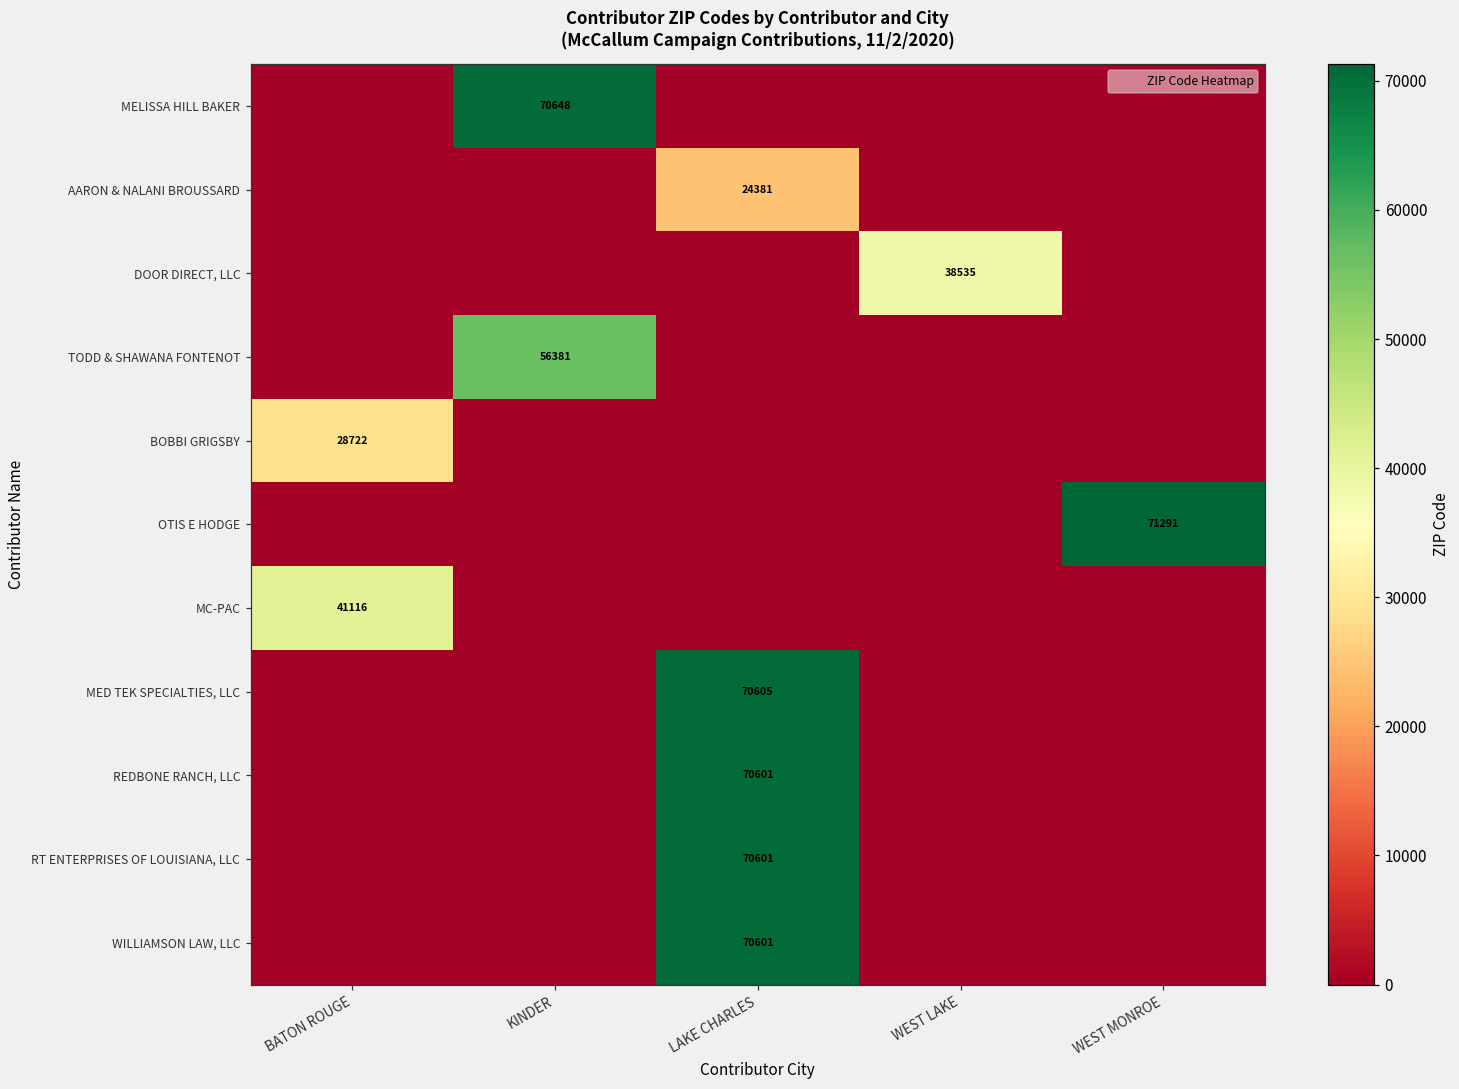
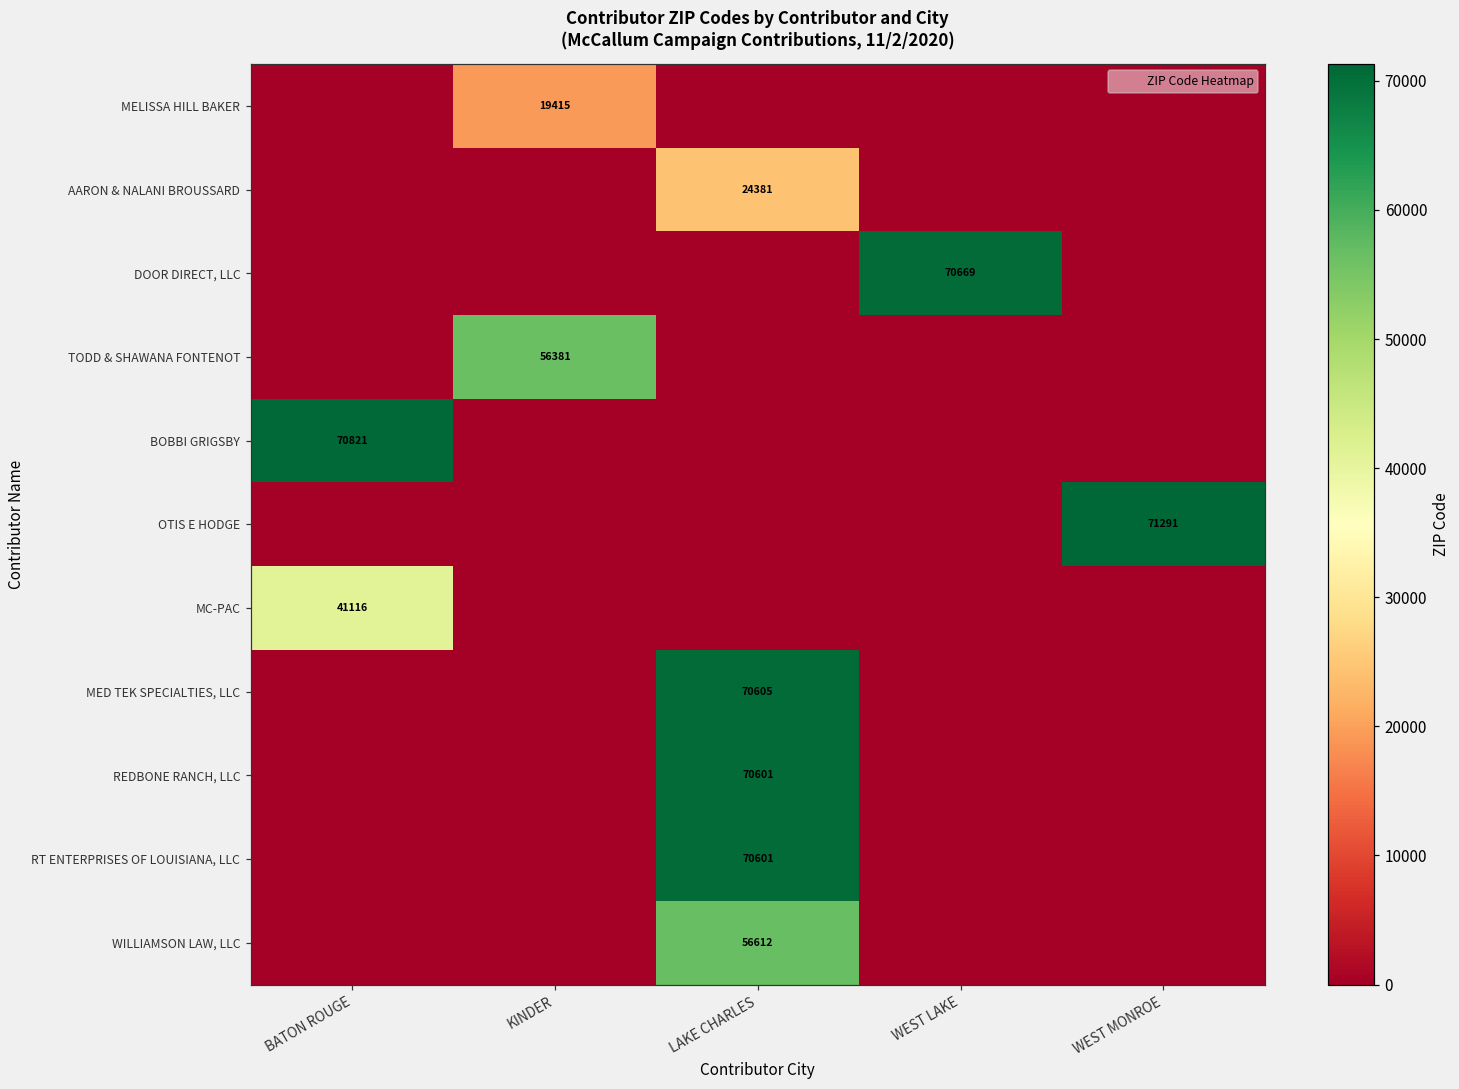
  {
    "MELISSA HILL BAKER": {
-     "KINDER": 70648
+     "KINDER": 19415
    },
    "AARON & NALANI BROUSSARD": {
      "LAKE CHARLES": 24381
    },
    "DOOR DIRECT, LLC": {
-     "WEST LAKE": 38535
+     "WEST LAKE": 70669
    },
    "TODD & SHAWANA FONTENOT": {
      "KINDER": 56381
    },
    "BOBBI GRIGSBY": {
-     "BATON ROUGE": 28722
+     "BATON ROUGE": 70821
    },
    "OTIS E HODGE": {
      "WEST MONROE": 71291
    },
    "MC-PAC": {
      "BATON ROUGE": 41116
    },
    "MED TEK SPECIALTIES, LLC": {
      "LAKE CHARLES": 70605
    },
    "REDBONE RANCH, LLC": {
      "LAKE CHARLES": 70601
    },
    "RT ENTERPRISES OF LOUISIANA, LLC": {
      "LAKE CHARLES": 70601
    },
    "WILLIAMSON LAW, LLC": {
-     "LAKE CHARLES": 70601
+     "LAKE CHARLES": 56612
    }
  }
